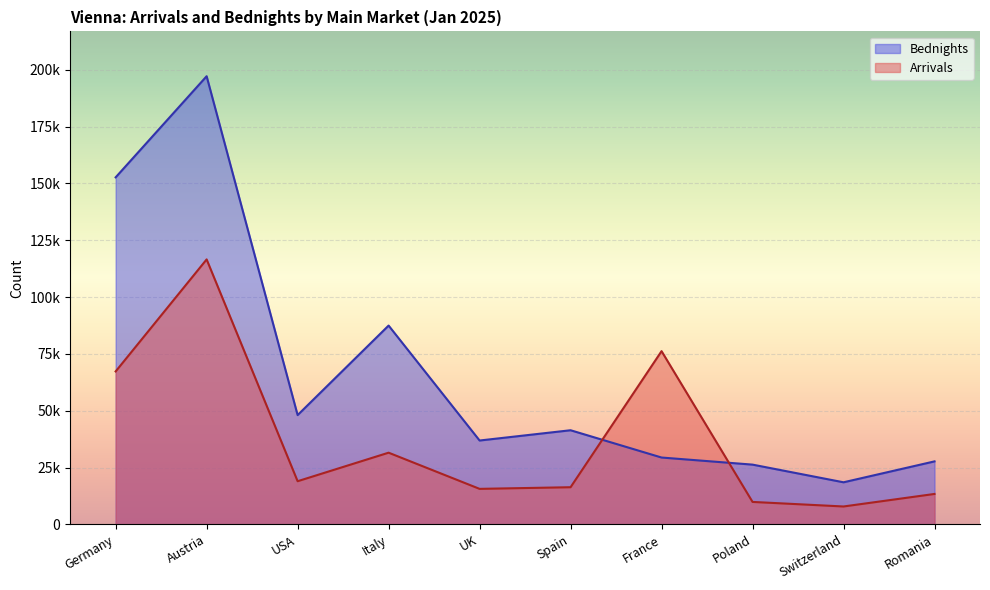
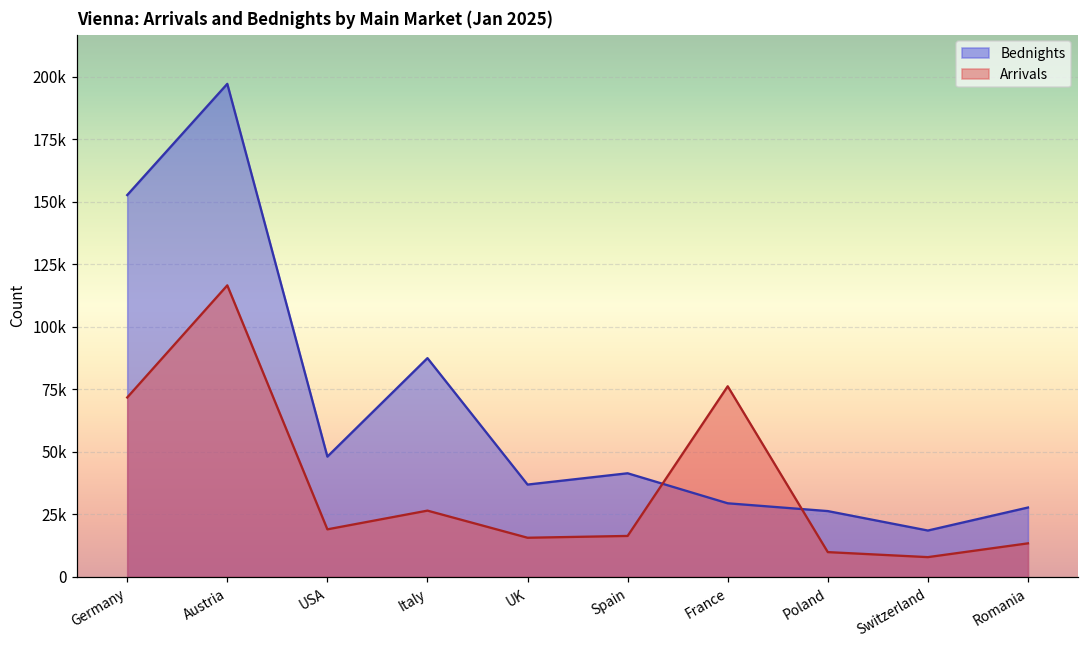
  {
    "Bednights": {
      "Germany": 153000,
      "Austria": 197000,
      "USA": 48000,
      "Italy": 87000,
      "UK": 37000,
      "Spain": 41000,
      "France": 29000,
      "Poland": 26000,
      "Switzerland": 19000,
      "Romania": 28000
    },
    "Arrivals": {
-     "Germany": 67000,
+     "Germany": 72000,
      "Austria": 117000,
      "USA": 19000,
-     "Italy": 32000,
+     "Italy": 26000,
      "UK": 16000,
      "Spain": 16000,
      "France": 76000,
      "Poland": 10000,
      "Switzerland": 8000,
      "Romania": 13000
    }
  }
